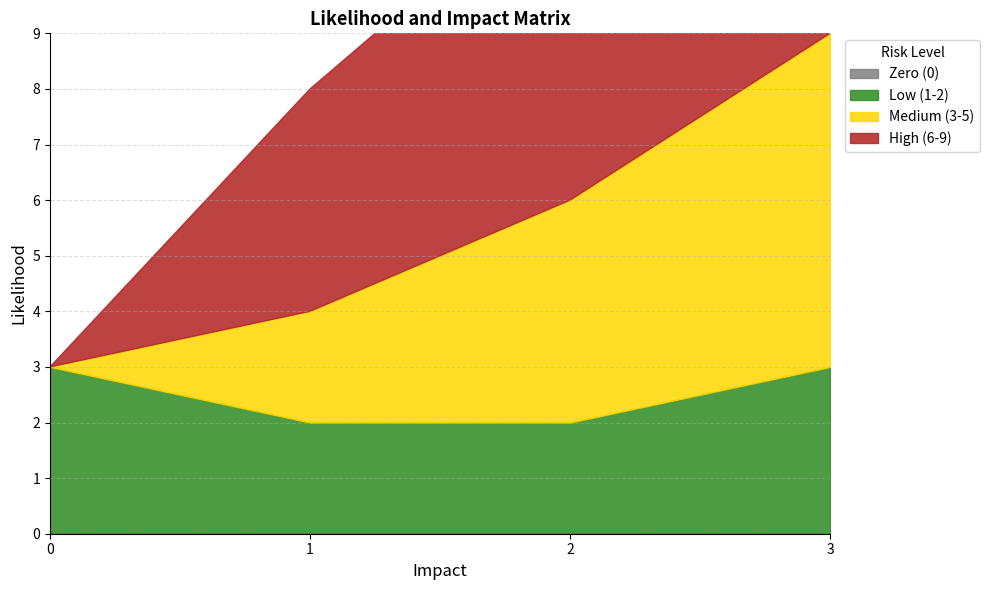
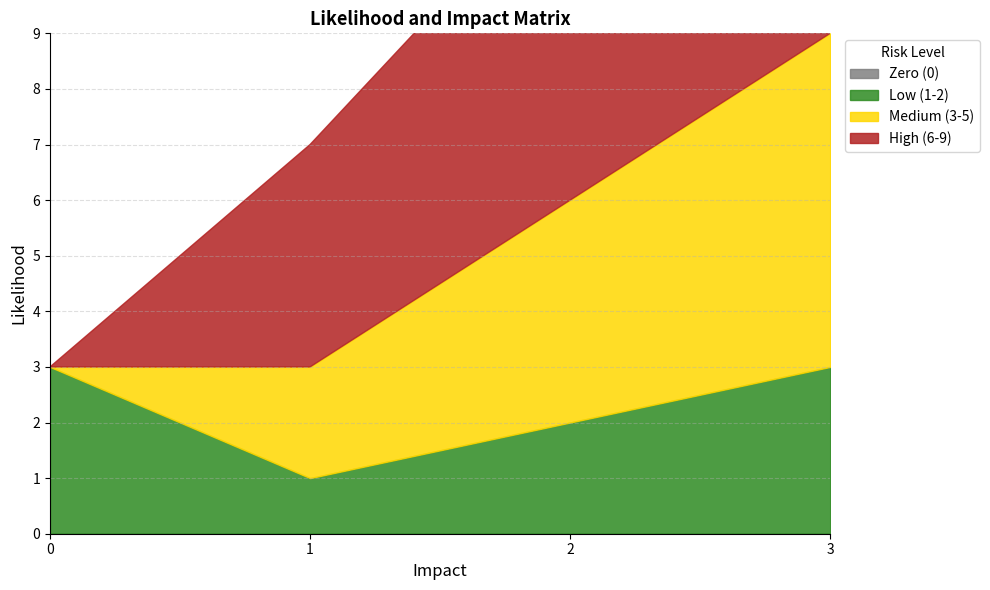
  {
    "Zero (0)": {
      "0": 0,
      "1": 0,
      "2": 0,
      "3": 0
    },
    "Low (1-2)": {
-     "1": 2,
+     "1": 1,
      "2": 2,
      "3": 3
    },
    "High (6-9)": {
      "1": 4
    }
  }
